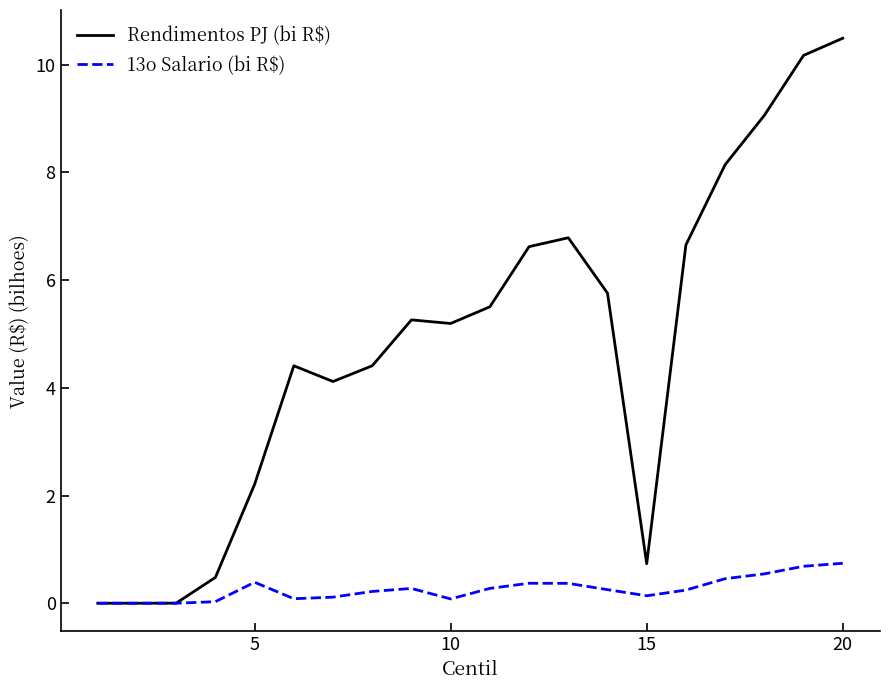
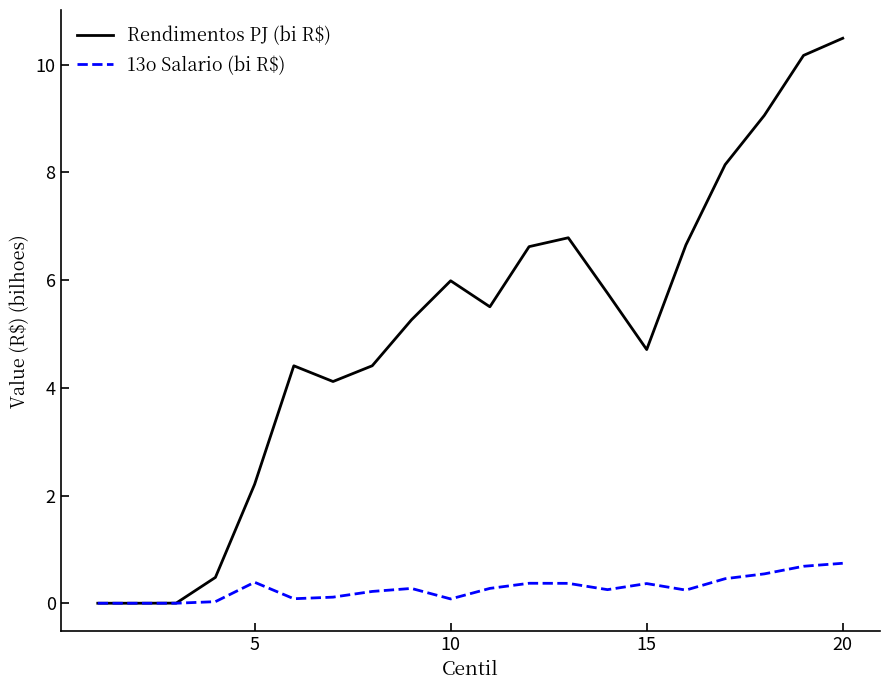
  {
    "Rendimentos PJ (bi R$)": {
      "5": 2.2,
-     "10": 5.2,
-     "15": 0.7,
+     "10": 6.0,
+     "15": 4.7,
      "20": 10.5
    },
    "13o Salario (bi R$)": {
      "5": 0.4,
      "10": 0.1,
-     "15": 0.1,
+     "15": 0.4,
      "20": 0.7
    }
  }
